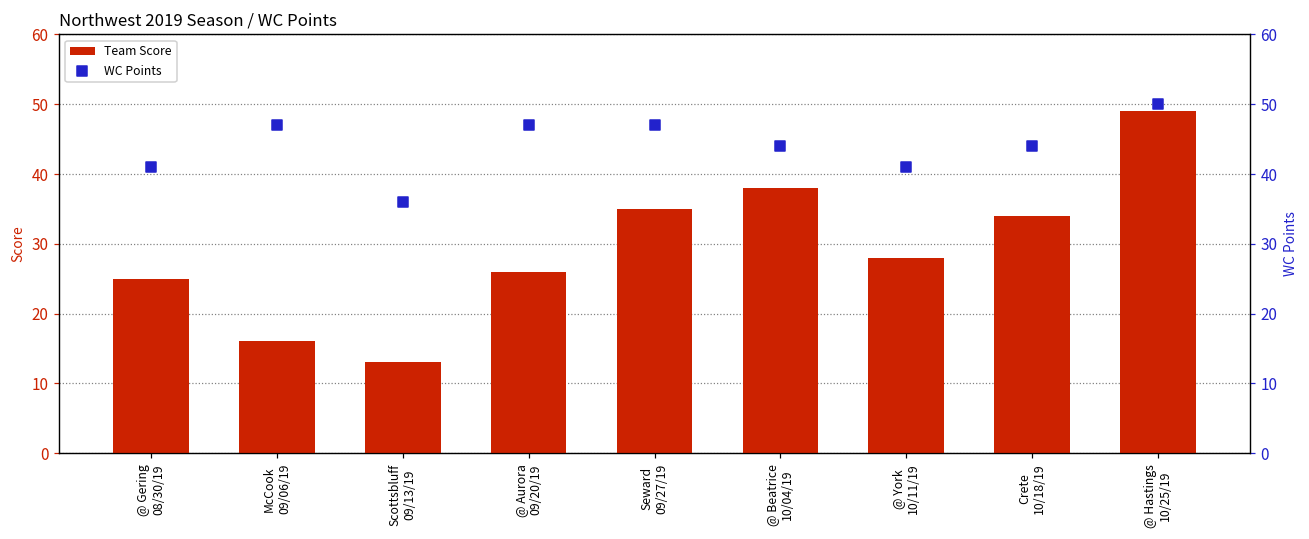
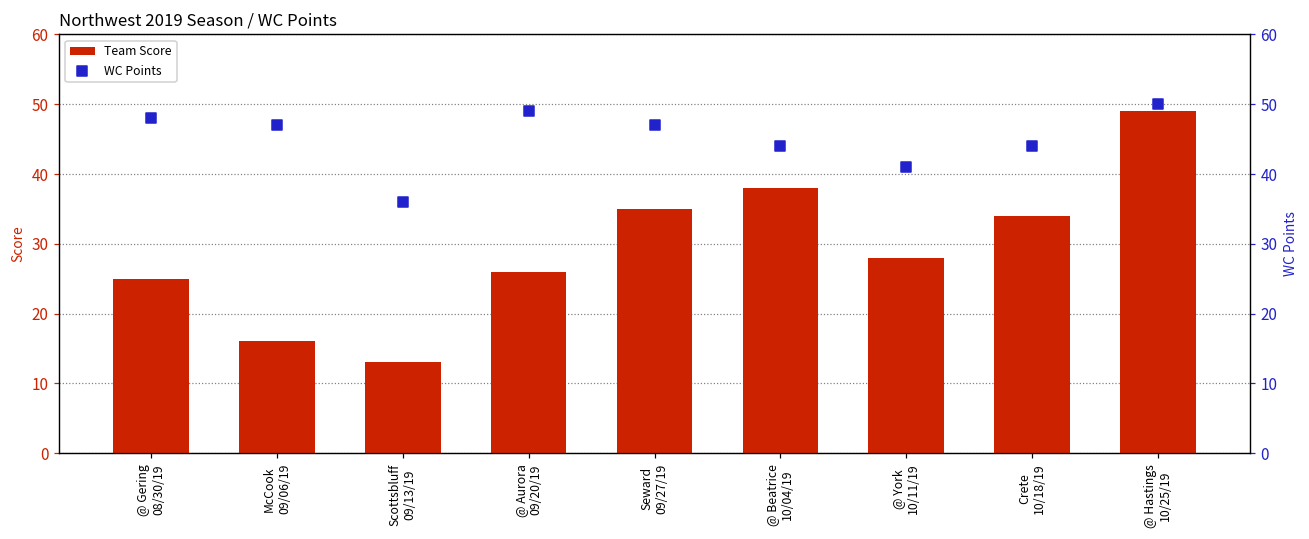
  {
    "Team Score": {
      "@ Gering 08/30/19": 25,
      "McCook 09/06/19": 16,
      "Scottsbluff 09/13/19": 13,
      "@ Aurora 09/20/19": 26,
      "Seward 09/27/19": 35,
      "@ Beatrice 10/04/19": 38,
      "@ York 10/11/19": 28,
      "Crete 10/18/19": 34,
      "@ Hastings 10/25/19": 49
    },
    "WC Points": {
-     "@ Gering 08/30/19": 41,
-     "@ Aurora 09/20/19": 47
+     "@ Gering 08/30/19": 48,
+     "@ Aurora 09/20/19": 49
    }
  }
